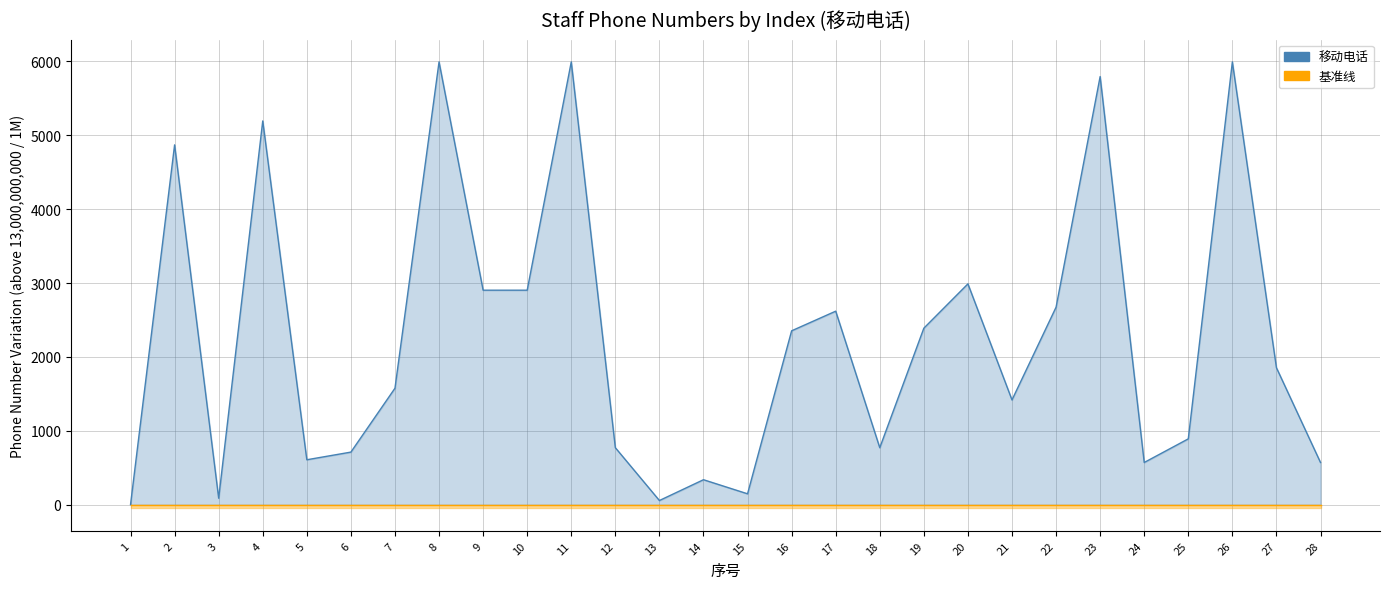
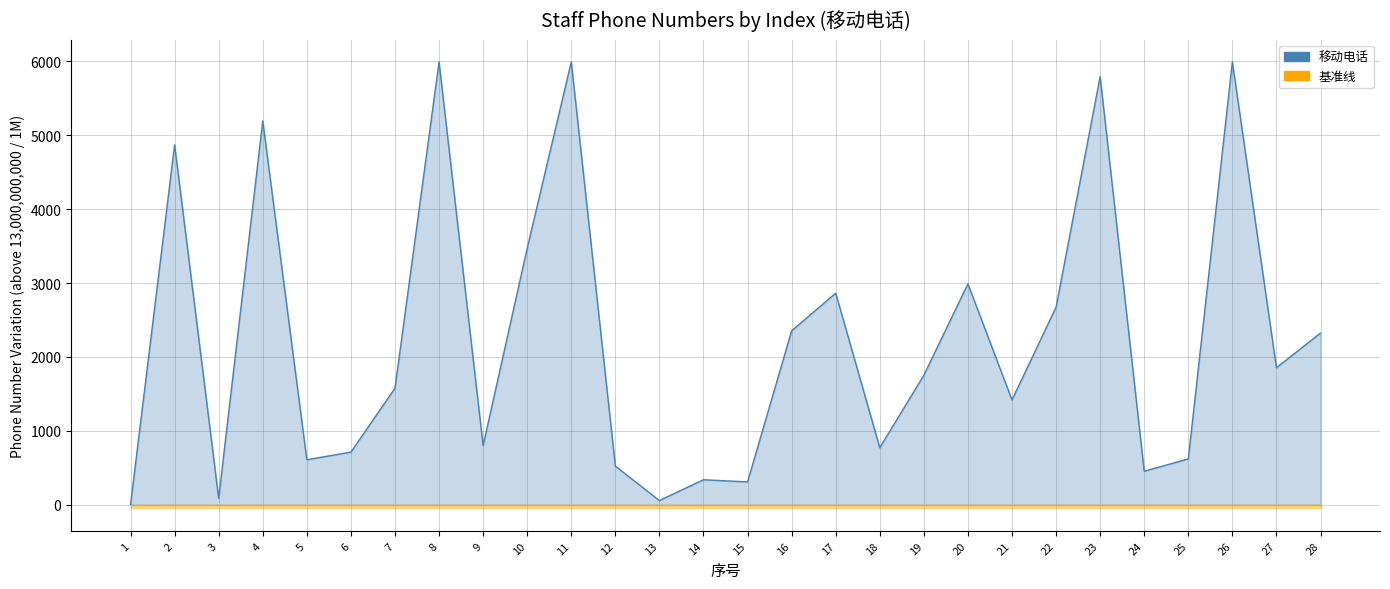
  {
    "移动电话": {
      "2": 4900,
      "3": 100,
      "4": 5200,
      "5": 600,
      "6": 700,
      "7": 1600,
      "8": 6000,
-     "9": 2900,
-     "10": 2900,
+     "9": 800,
+     "10": 3500,
      "11": 6000,
-     "12": 800,
+     "12": 500,
      "13": 100,
      "14": 300,
-     "15": 100,
+     "15": 300,
      "16": 2400,
-     "17": 2600,
+     "17": 2900,
      "18": 800,
-     "19": 2400,
+     "19": 1800,
      "20": 3000,
      "21": 1400,
      "22": 2700,
      "23": 5800,
-     "24": 600,
-     "25": 900,
+     "24": 500,
+     "25": 600,
      "26": 6000,
      "27": 1900,
-     "28": 600
+     "28": 2300
    },
    "基准线": {
      "2": 0,
      "3": 0,
      "4": 0,
      "5": 0,
      "6": 0,
      "7": 0,
      "8": 0,
      "9": 0,
      "10": 0,
      "11": 0,
      "12": 0,
      "13": 0,
      "14": 0,
      "15": 0,
      "16": 0,
      "17": 0,
      "18": 0,
      "19": 0,
      "20": 0,
      "21": 0,
      "22": 0,
      "23": 0,
      "24": 0,
      "25": 0,
      "26": 0,
      "27": 0,
      "28": 0
    }
  }
